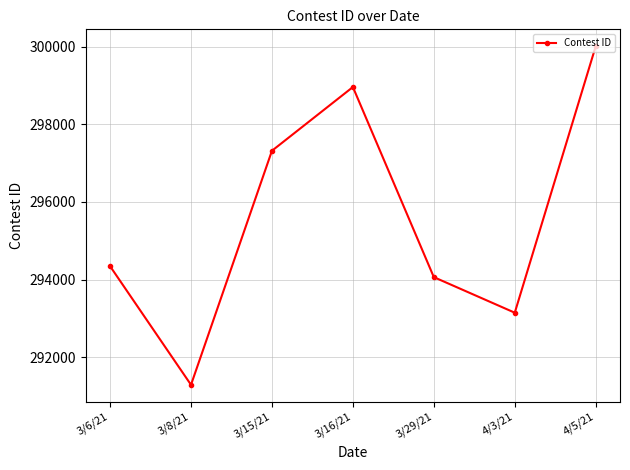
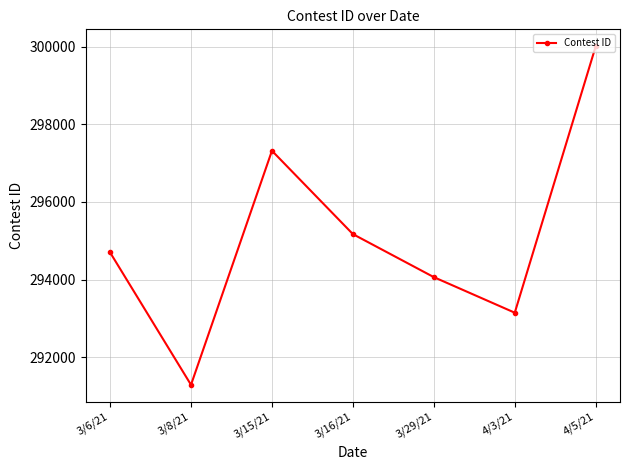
  {
-   "3/6/21": 294300,
+   "3/6/21": 294700,
    "3/8/21": 291300,
    "3/15/21": 297300,
-   "3/16/21": 299000,
+   "3/16/21": 295200,
    "3/29/21": 294100,
    "4/3/21": 293100
  }
